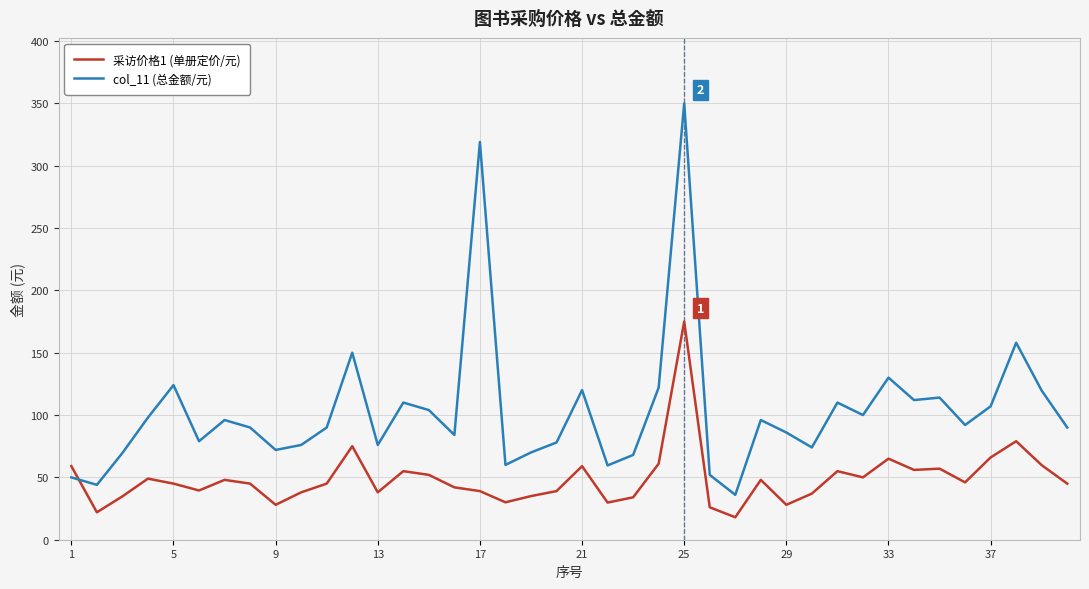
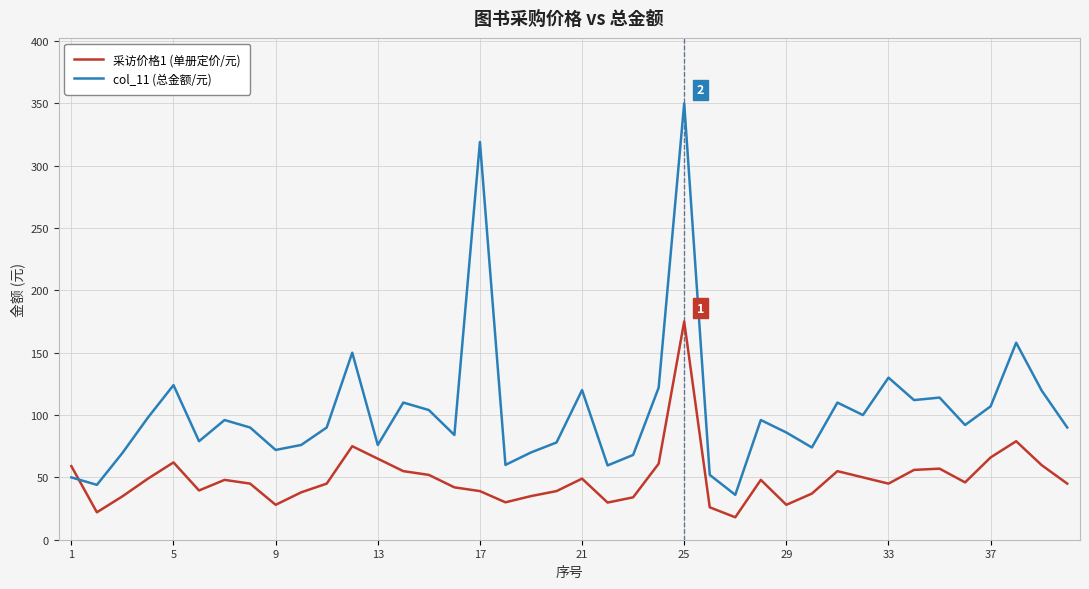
  {
    "采访价格1 (单册定价/元)": {
      "1": 59,
-     "5": 45,
+     "5": 62,
      "9": 28,
-     "13": 38,
+     "13": 65,
      "17": 39,
-     "21": 59,
+     "21": 49,
      "29": 28,
-     "33": 65,
+     "33": 45,
      "37": 66
    },
    "col_11 (总金额/元)": {
      "1": 50,
      "5": 124,
      "9": 72,
      "13": 76,
      "17": 319,
      "21": 120,
      "29": 86,
      "33": 130,
      "37": 107
    }
  }
